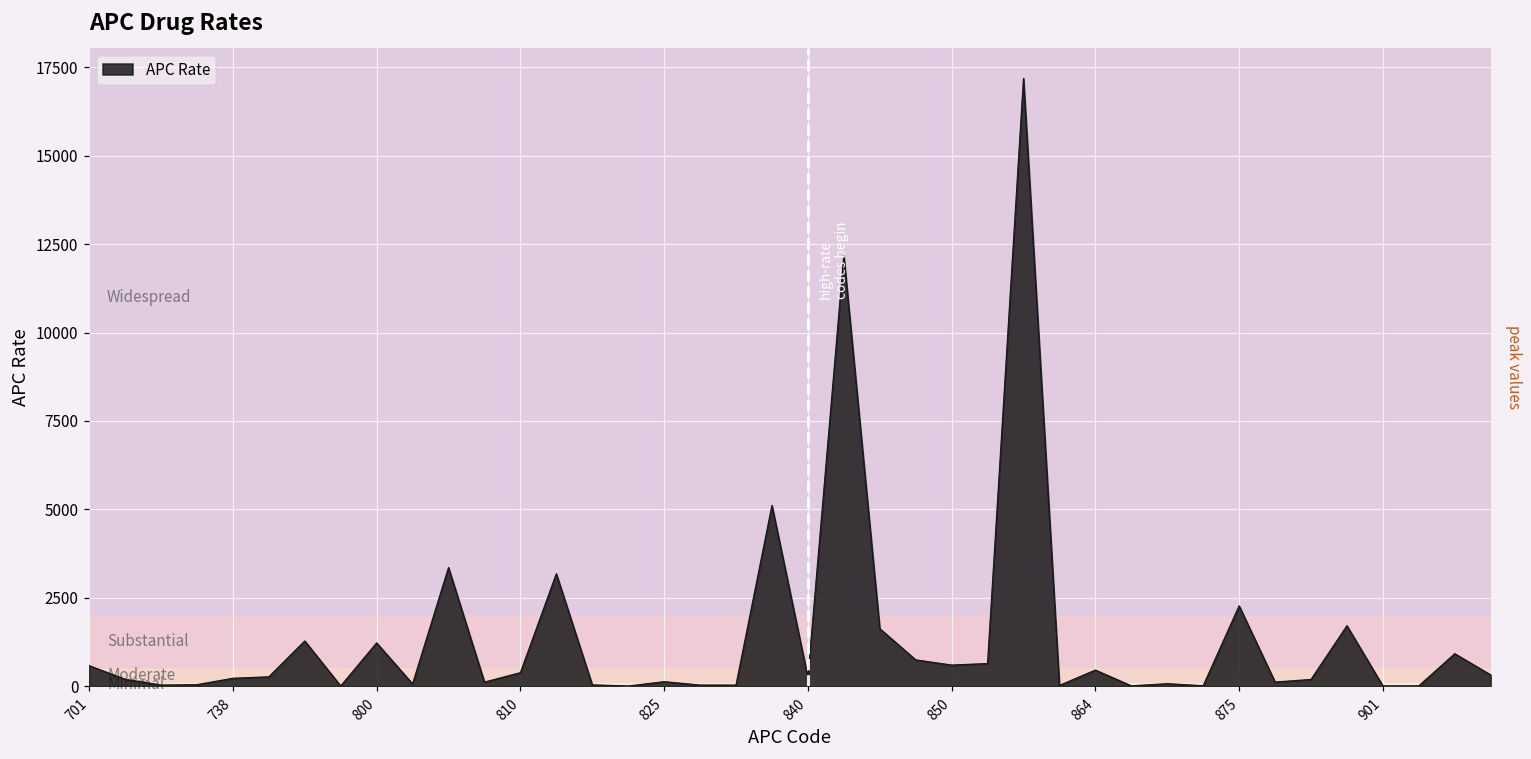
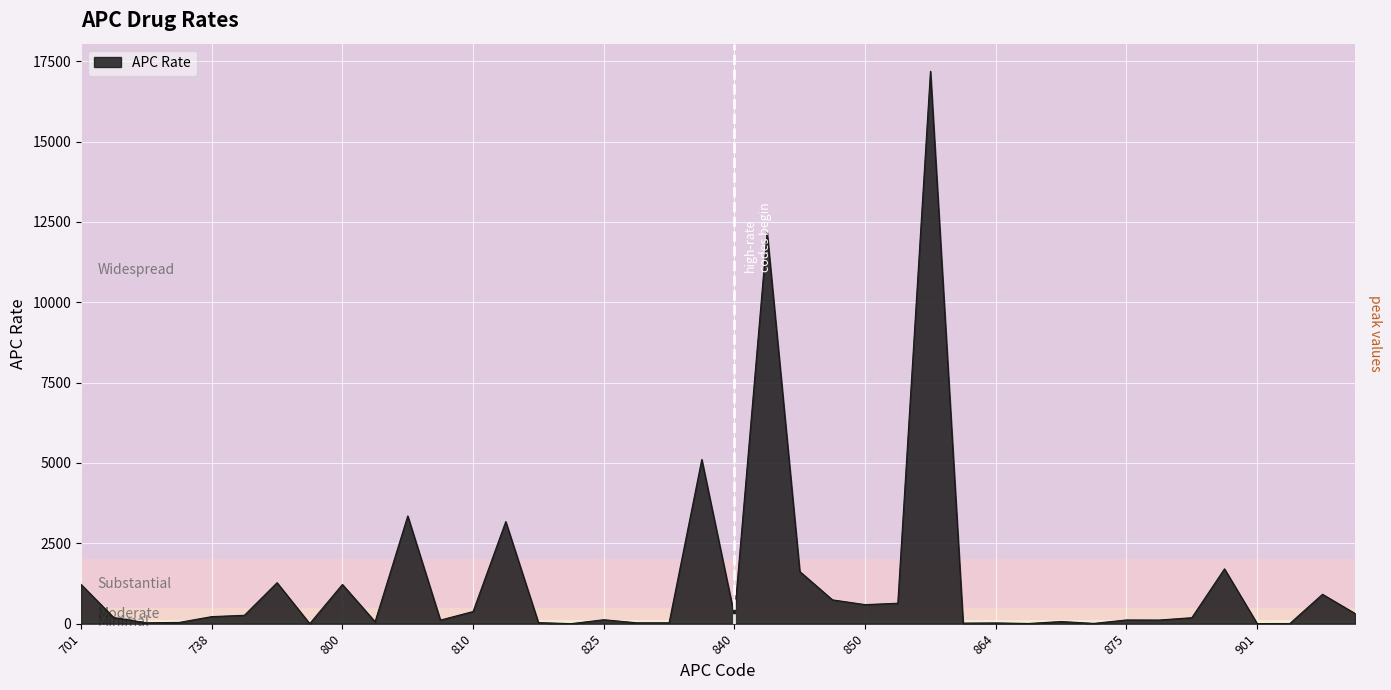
  {
-   "701": 600,
+   "701": 1200,
    "738": 200,
    "800": 1200,
    "810": 400,
    "825": 100,
    "840": 200,
    "850": 600,
-   "864": 500,
-   "875": 2300,
+   "864": 0,
+   "875": 100,
    "901": 0
  }
